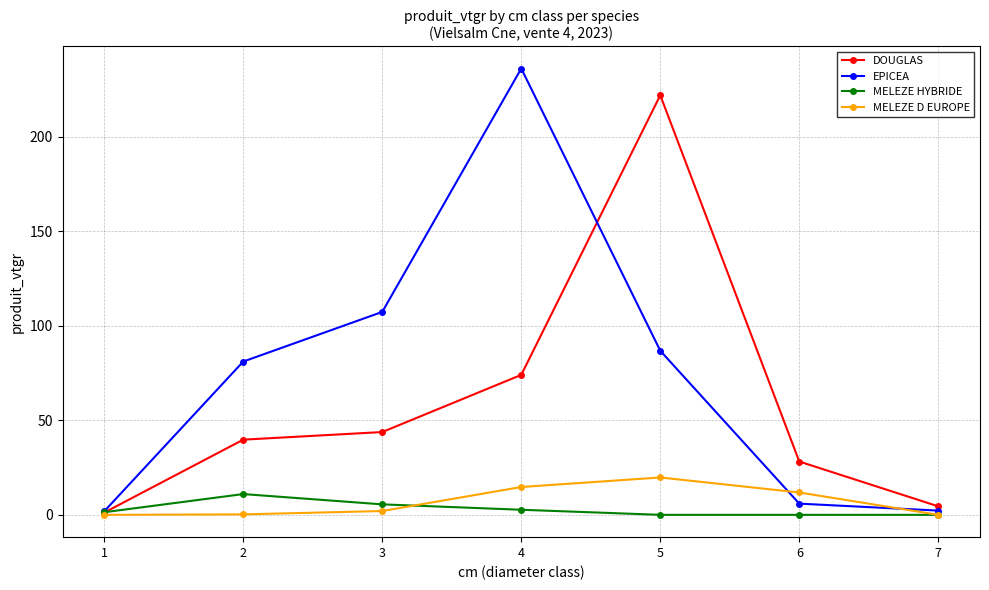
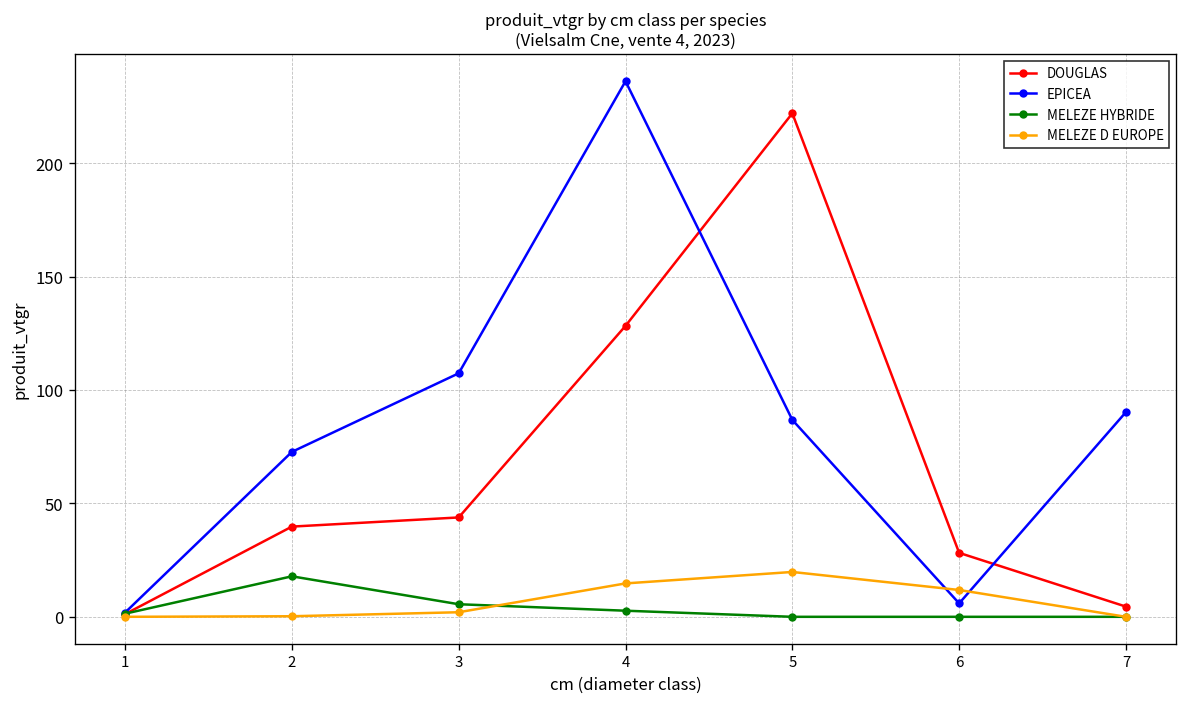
  {
    "DOUGLAS": {
      "2": 40,
      "3": 44,
-     "4": 74,
+     "4": 128,
      "5": 222,
      "6": 28,
      "7": 4
    },
    "EPICEA": {
-     "2": 81,
+     "2": 73,
      "3": 107,
      "4": 236,
      "5": 87,
      "6": 6,
-     "7": 2
+     "7": 90
    },
    "MELEZE HYBRIDE": {
-     "2": 11,
+     "2": 18,
      "3": 6,
      "4": 3,
      "5": 0,
      "6": 0
    },
    "MELEZE D EUROPE": {
      "2": 0,
      "3": 2,
      "4": 15,
      "5": 20,
      "6": 12
    }
  }
